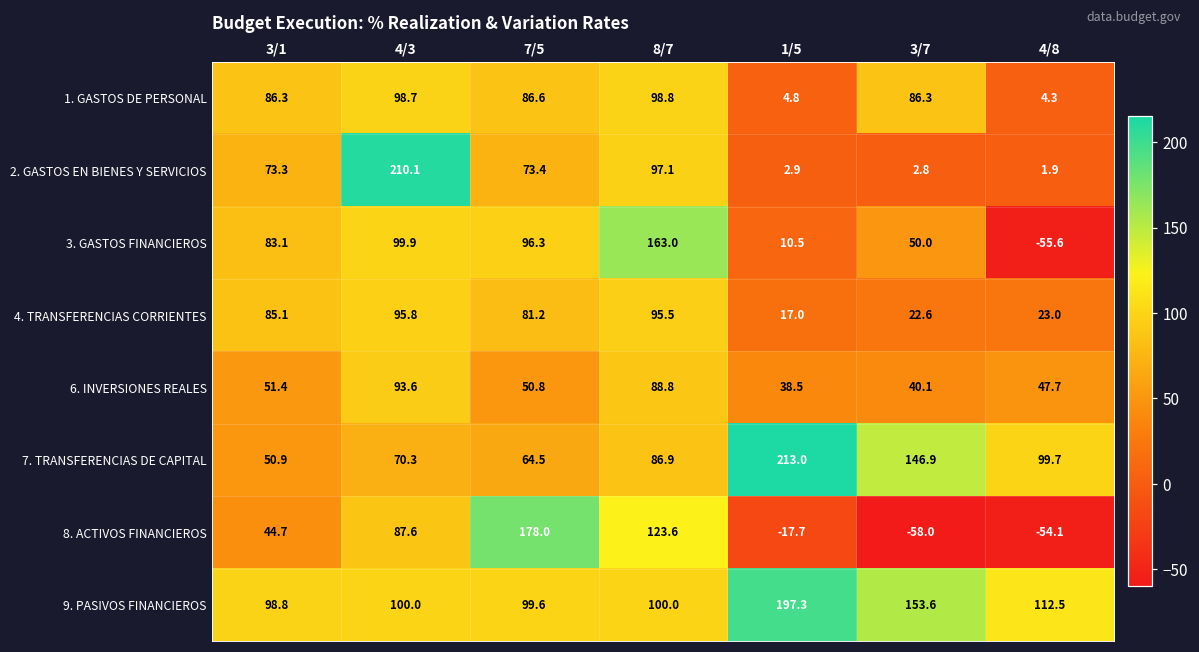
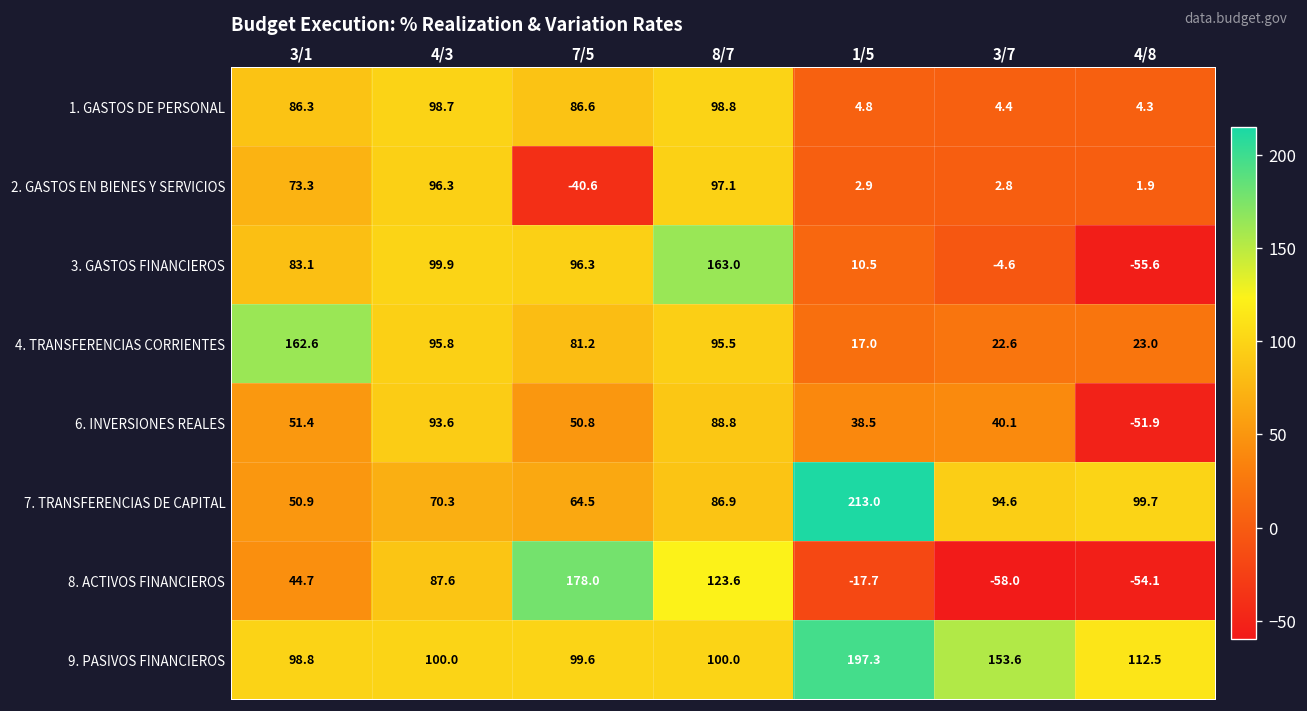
  {
    "1. GASTOS DE PERSONAL": {
      "3/1": 86.3,
      "4/3": 98.7,
      "7/5": 86.6,
      "8/7": 98.8,
      "1/5": 4.8,
-     "3/7": 86.3,
+     "3/7": 4.4,
      "4/8": 4.3
    },
    "2. GASTOS EN BIENES Y SERVICIOS": {
      "3/1": 73.3,
-     "4/3": 210.1,
-     "7/5": 73.4,
+     "4/3": 96.3,
+     "7/5": -40.6,
      "8/7": 97.1,
      "1/5": 2.9,
      "3/7": 2.8,
      "4/8": 1.9
    },
    "3. GASTOS FINANCIEROS": {
      "3/1": 83.1,
      "4/3": 99.9,
      "7/5": 96.3,
      "8/7": 163.0,
      "1/5": 10.5,
-     "3/7": 50.0,
+     "3/7": -4.6,
      "4/8": -55.6
    },
    "4. TRANSFERENCIAS CORRIENTES": {
-     "3/1": 85.1,
+     "3/1": 162.6,
      "4/3": 95.8,
      "7/5": 81.2,
      "8/7": 95.5,
      "1/5": 17.0,
      "3/7": 22.6,
      "4/8": 23.0
    },
    "6. INVERSIONES REALES": {
      "3/1": 51.4,
      "4/3": 93.6,
      "7/5": 50.8,
      "8/7": 88.8,
      "1/5": 38.5,
      "3/7": 40.1,
-     "4/8": 47.7
+     "4/8": -51.9
    },
    "7. TRANSFERENCIAS DE CAPITAL": {
      "3/1": 50.9,
      "4/3": 70.3,
      "7/5": 64.5,
      "8/7": 86.9,
      "1/5": 213.0,
-     "3/7": 146.9,
+     "3/7": 94.6,
      "4/8": 99.7
    },
    "8. ACTIVOS FINANCIEROS": {
      "3/1": 44.7,
      "4/3": 87.6,
      "7/5": 178.0,
      "8/7": 123.6,
      "1/5": -17.7,
      "3/7": -58.0,
      "4/8": -54.1
    },
    "9. PASIVOS FINANCIEROS": {
      "3/1": 98.8,
      "4/3": 100.0,
      "7/5": 99.6,
      "8/7": 100.0,
      "1/5": 197.3,
      "3/7": 153.6,
      "4/8": 112.5
    }
  }
